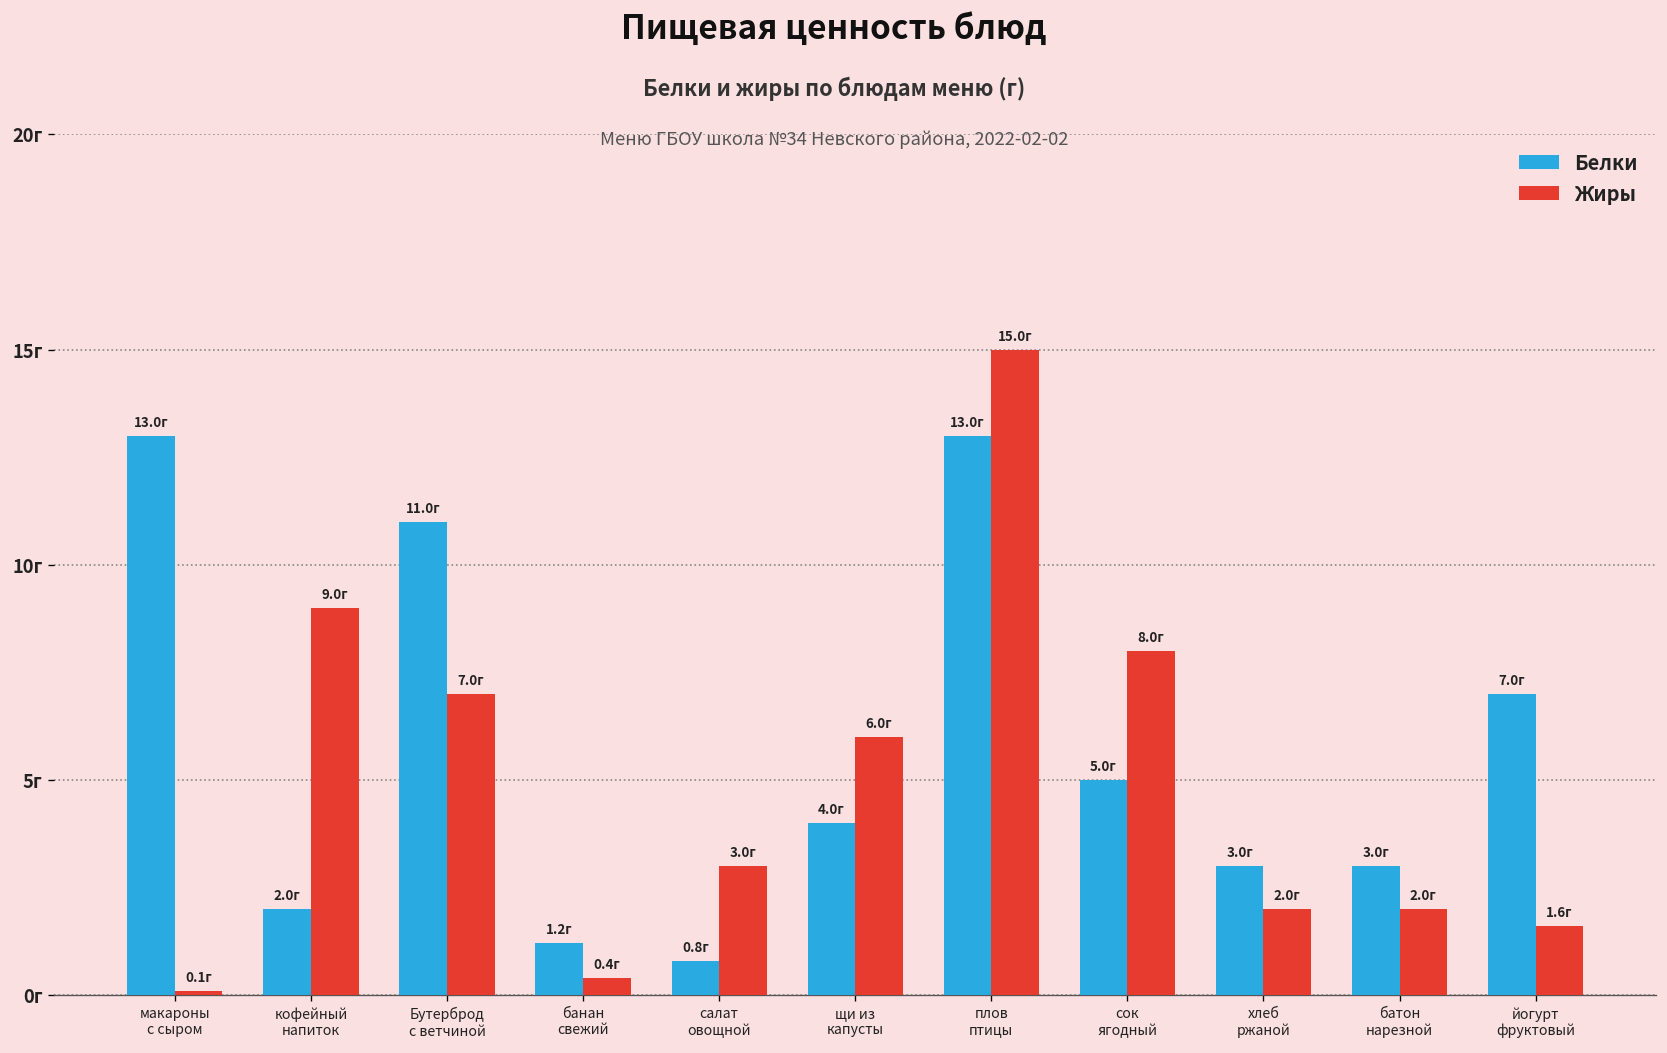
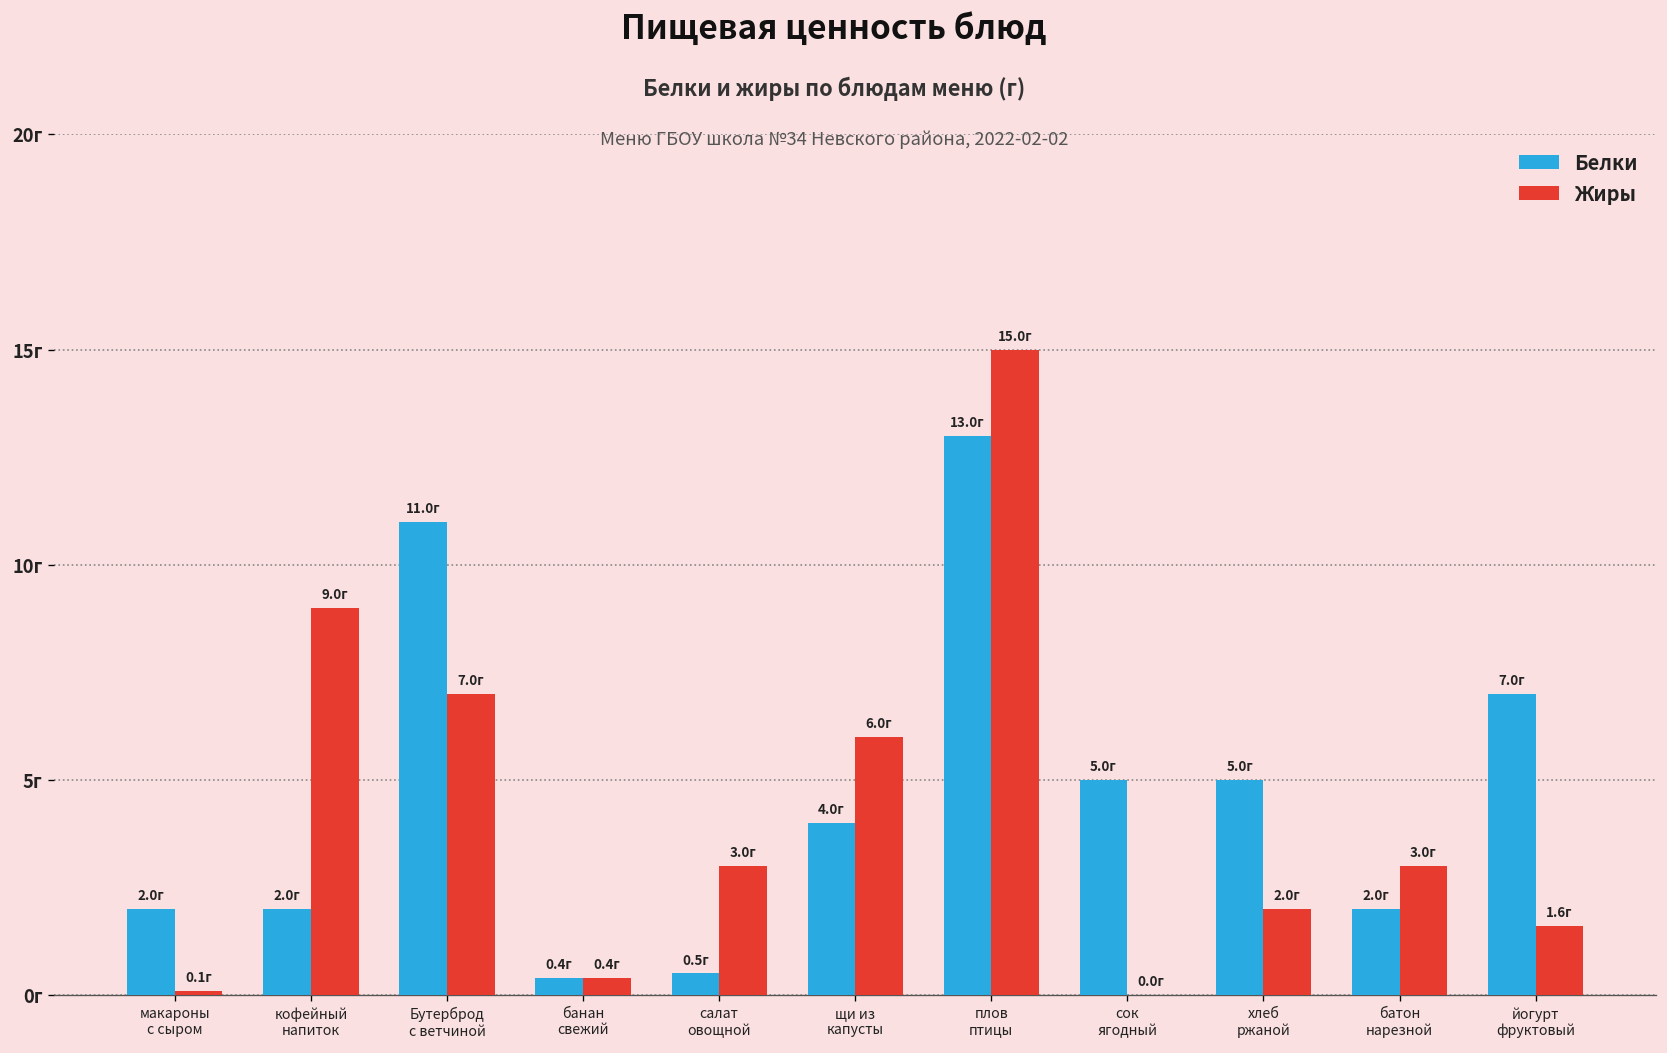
  {
    "Белки": {
-     "макароны с сыром": "13.0г",
+     "макароны с сыром": "2.0г",
      "кофейный напиток": "2.0г",
      "Бутерброд с ветчиной": "11.0г",
-     "банан свежий": "1.2г",
-     "салат овощной": "0.8г",
+     "банан свежий": "0.4г",
+     "салат овощной": "0.5г",
      "щи из капусты": "4.0г",
      "плов птицы": "13.0г",
      "сок ягодный": "5.0г",
-     "хлеб ржаной": "3.0г",
-     "батон нарезной": "3.0г",
+     "хлеб ржаной": "5.0г",
+     "батон нарезной": "2.0г",
      "йогурт фруктовый": "7.0г"
    },
    "Жиры": {
      "макароны с сыром": "0.1г",
      "кофейный напиток": "9.0г",
      "Бутерброд с ветчиной": "7.0г",
      "банан свежий": "0.4г",
      "салат овощной": "3.0г",
      "щи из капусты": "6.0г",
      "плов птицы": "15.0г",
-     "сок ягодный": "8.0г",
+     "сок ягодный": "0.0г",
      "хлеб ржаной": "2.0г",
-     "батон нарезной": "2.0г",
+     "батон нарезной": "3.0г",
      "йогурт фруктовый": "1.6г"
    }
  }
